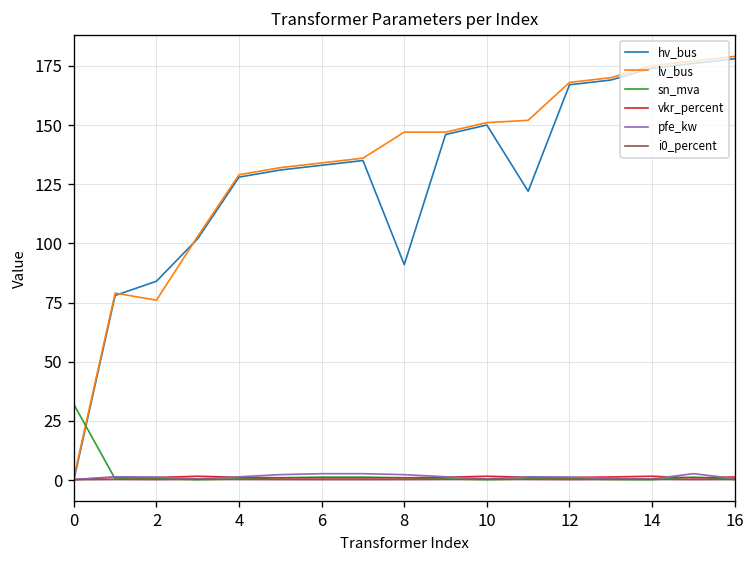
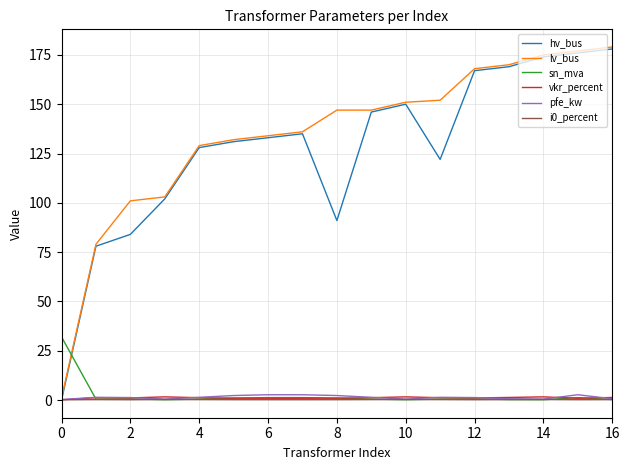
  {
    "hv_bus": {
      "2": 84,
      "8": 91
    },
    "lv_bus": {
-     "2": 76,
+     "2": 101,
      "8": 147
    },
    "sn_mva": {
      "0": 32
    },
    "pfe_kw": {
      "6": 3,
      "8": 2
    }
  }
